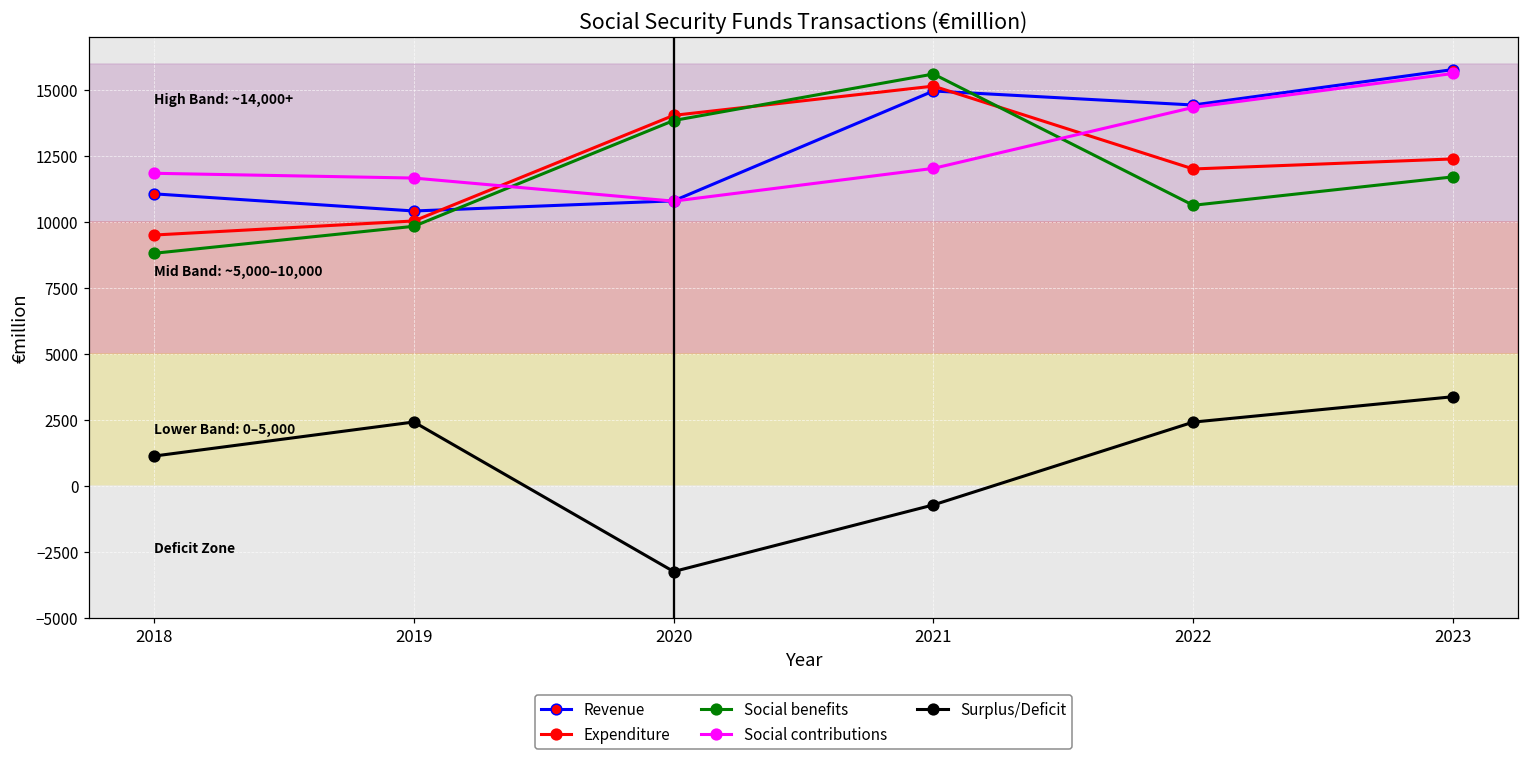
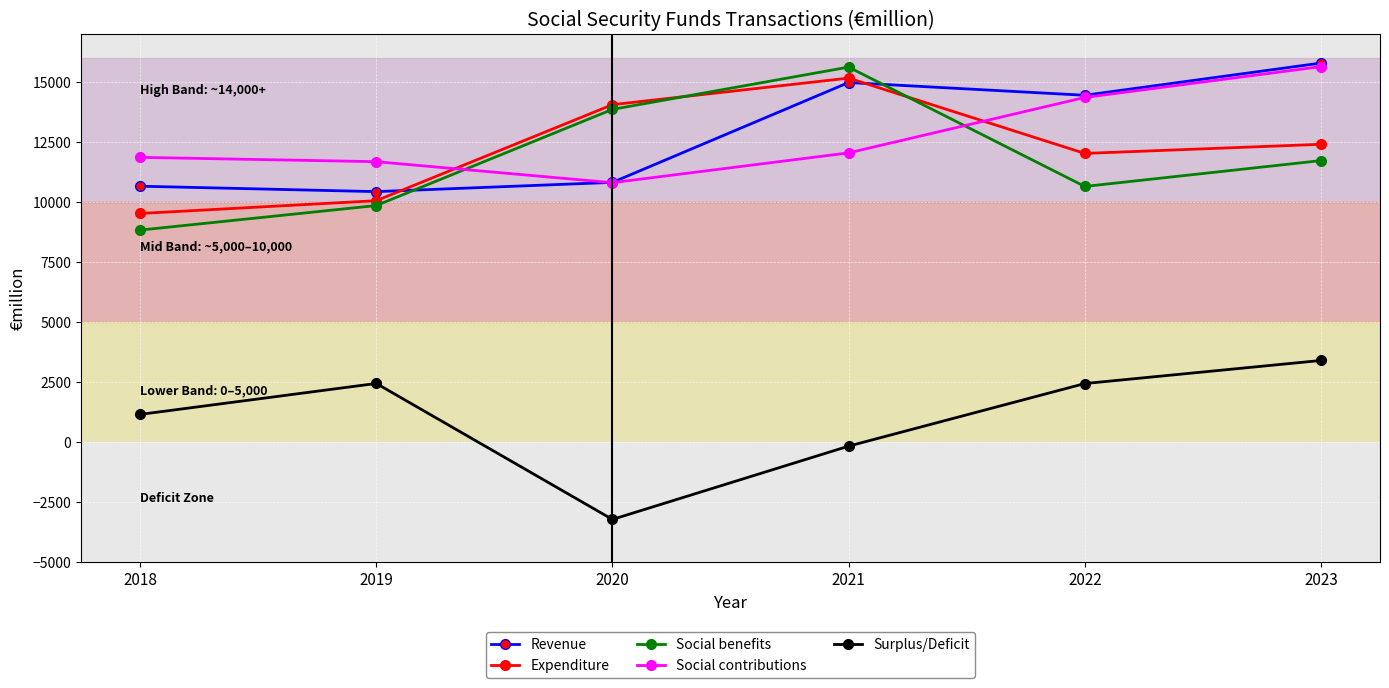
  {
    "Revenue": {
-     "2018": 11100,
+     "2018": 10600,
      "2019": 10400,
      "2021": 15000,
      "2023": 15800
    },
    "Expenditure": {
      "2018": 9500,
      "2019": 10000,
      "2020": 14000,
      "2021": 15200,
      "2022": 12000,
      "2023": 12400
    },
    "Social benefits": {
      "2019": 9800,
      "2020": 13900,
      "2021": 15600,
      "2022": 10600,
      "2023": 11700
    },
    "Social contributions": {
      "2018": 11900,
      "2019": 11700,
      "2021": 12000,
      "2023": 15600
    },
    "Surplus/Deficit": {
      "2019": 2400,
      "2020": -3200,
-     "2021": -700,
+     "2021": -200,
      "2022": 2400,
      "2023": 3400
    }
  }
